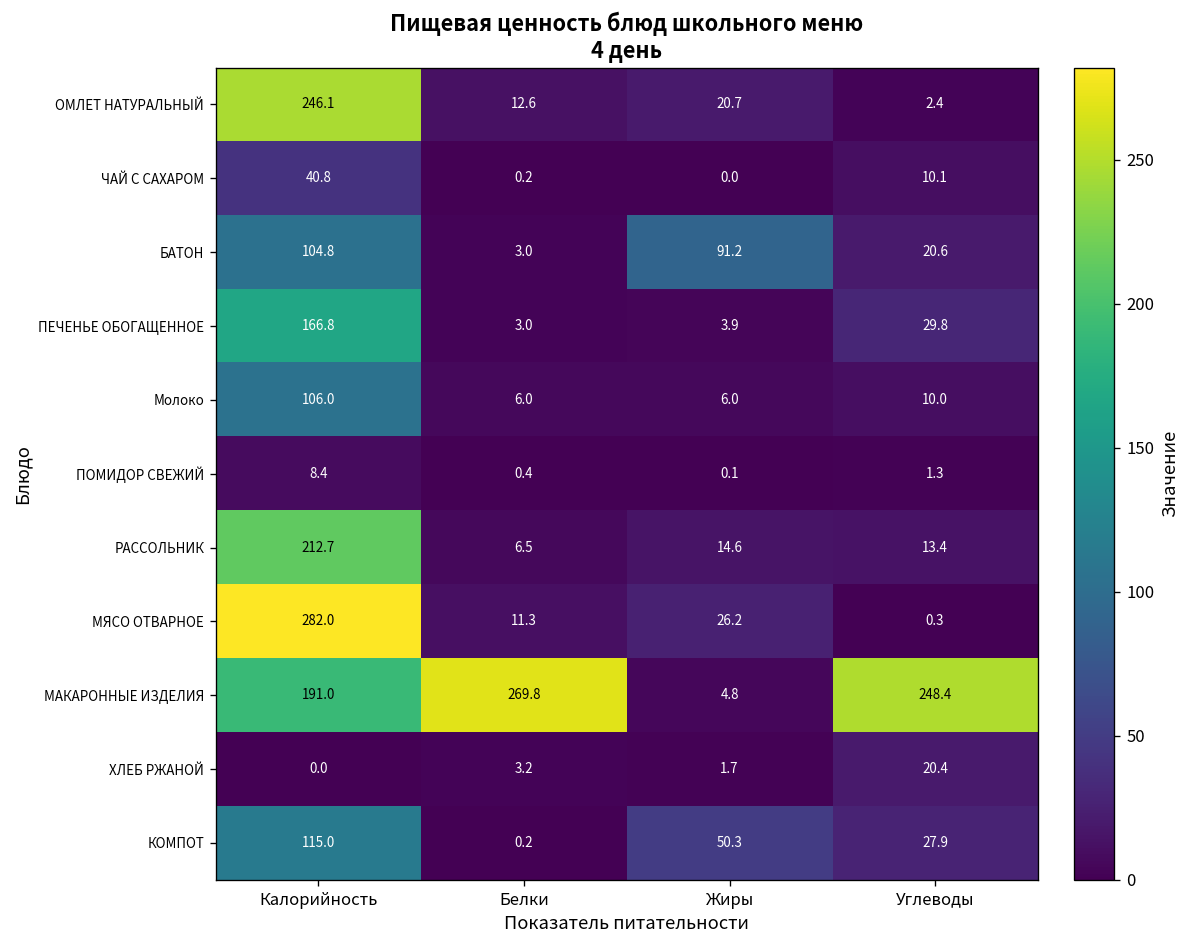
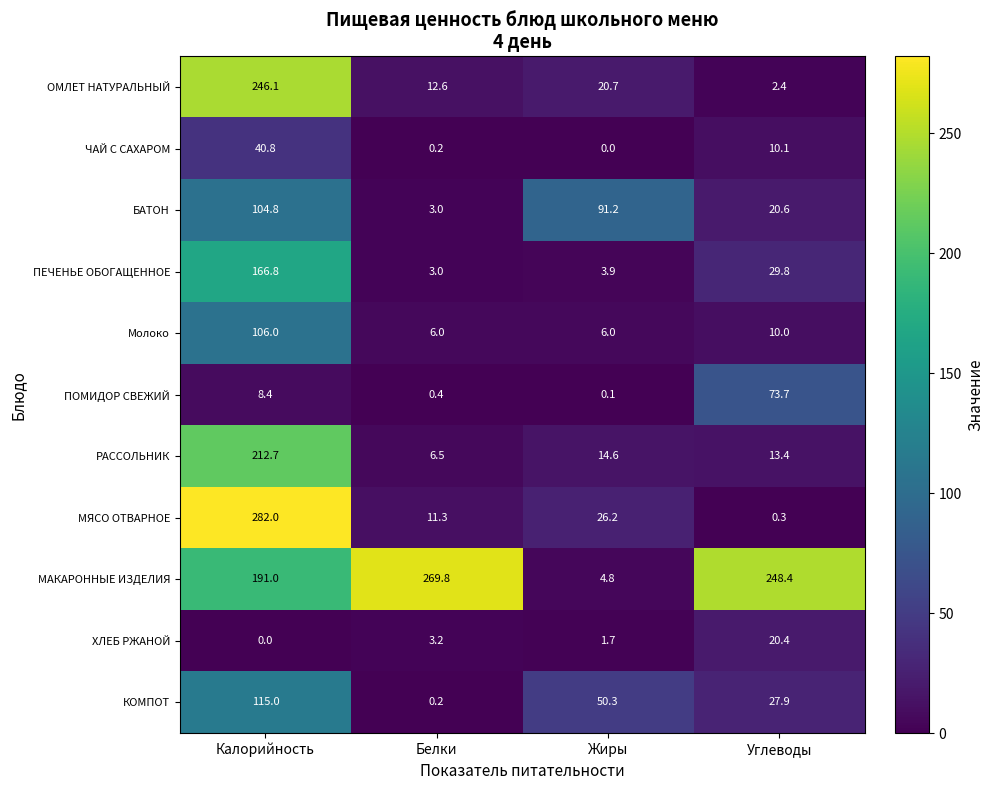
  {
    "ОМЛЕТ НАТУРАЛЬНЫЙ": {
      "Калорийность": 246.1,
      "Белки": 12.6,
      "Жиры": 20.7,
      "Углеводы": 2.4
    },
    "ЧАЙ С САХАРОМ": {
      "Калорийность": 40.8,
      "Белки": 0.2,
      "Жиры": 0.0,
      "Углеводы": 10.1
    },
    "БАТОН": {
      "Калорийность": 104.8,
      "Белки": 3.0,
      "Жиры": 91.2,
      "Углеводы": 20.6
    },
    "ПЕЧЕНЬЕ ОБОГАЩЕННОЕ": {
      "Калорийность": 166.8,
      "Белки": 3.0,
      "Жиры": 3.9,
      "Углеводы": 29.8
    },
    "Молоко": {
      "Калорийность": 106.0,
      "Белки": 6.0,
      "Жиры": 6.0,
      "Углеводы": 10.0
    },
    "ПОМИДОР СВЕЖИЙ": {
      "Калорийность": 8.4,
      "Белки": 0.4,
      "Жиры": 0.1,
-     "Углеводы": 1.3
+     "Углеводы": 73.7
    },
    "РАССОЛЬНИК": {
      "Калорийность": 212.7,
      "Белки": 6.5,
      "Жиры": 14.6,
      "Углеводы": 13.4
    },
    "МЯСО ОТВАРНОЕ": {
      "Калорийность": 282.0,
      "Белки": 11.3,
      "Жиры": 26.2,
      "Углеводы": 0.3
    },
    "МАКАРОННЫЕ ИЗДЕЛИЯ": {
      "Калорийность": 191.0,
      "Белки": 269.8,
      "Жиры": 4.8,
      "Углеводы": 248.4
    },
    "ХЛЕБ РЖАНОЙ": {
      "Калорийность": 0.0,
      "Белки": 3.2,
      "Жиры": 1.7,
      "Углеводы": 20.4
    },
    "КОМПОТ": {
      "Калорийность": 115.0,
      "Белки": 0.2,
      "Жиры": 50.3,
      "Углеводы": 27.9
    }
  }
